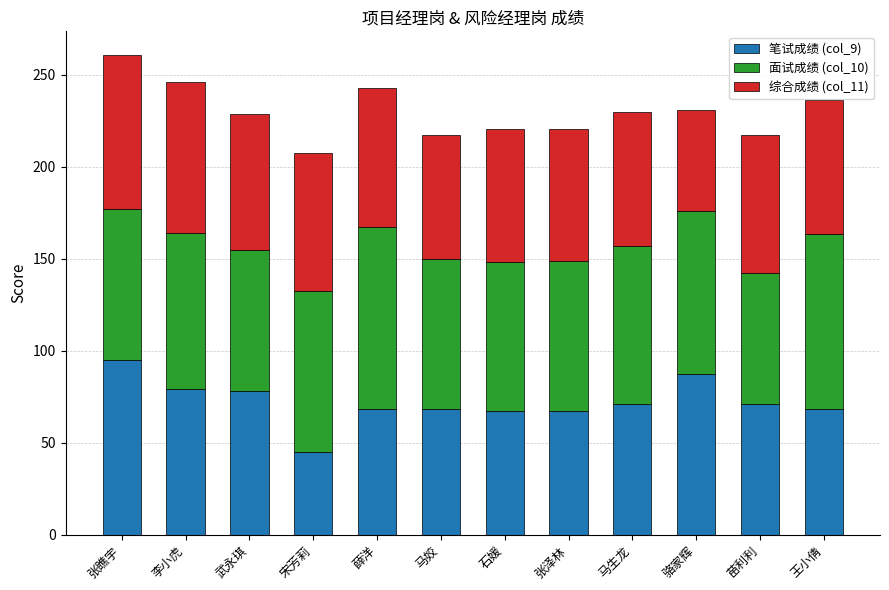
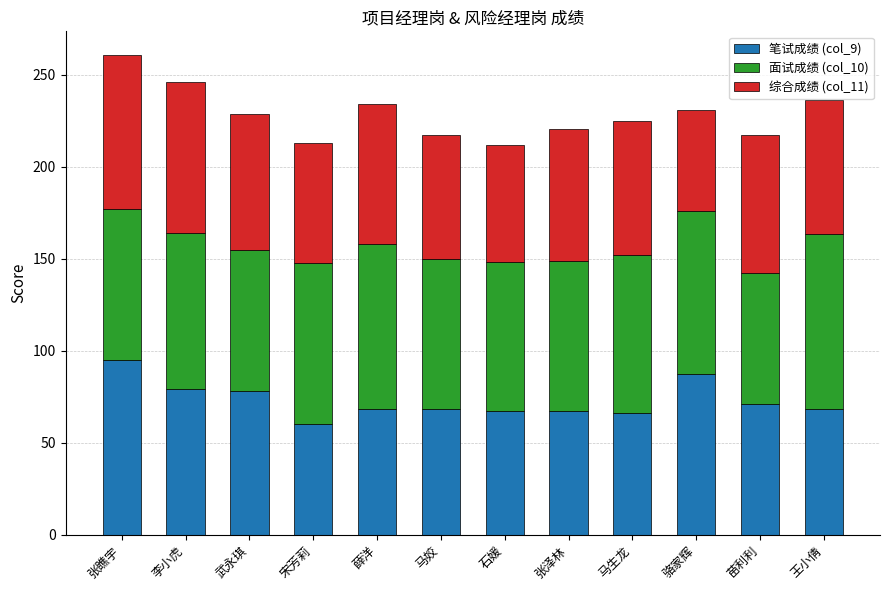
  {
    "笔试成绩 (col_9)": {
      "张瞧宇": 95,
      "李小虎": 79,
      "武永琪": 78,
-     "宋芳莉": 45,
+     "宋芳莉": 60,
      "薛洋": 68,
      "马姣": 68,
      "石媛": 67,
      "张泽林": 67,
-     "马生龙": 71,
+     "马生龙": 66,
      "骆家辉": 87,
      "苗利利": 71,
      "王小倩": 68
    },
    "面试成绩 (col_10)": {
      "张瞧宇": 82,
      "李小虎": 85,
      "武永琪": 77,
      "宋芳莉": 88,
-     "薛洋": 99,
+     "薛洋": 90,
      "马姣": 82,
      "石媛": 81,
      "张泽林": 82,
      "马生龙": 86,
      "骆家辉": 89,
      "苗利利": 71,
      "王小倩": 95
    },
    "综合成绩 (col_11)": {
      "张瞧宇": 83,
      "李小虎": 82,
      "武永琪": 74,
-     "宋芳莉": 75,
+     "宋芳莉": 65,
      "薛洋": 76,
      "马姣": 68,
-     "石媛": 72,
+     "石媛": 64,
      "张泽林": 72,
      "马生龙": 73,
      "骆家辉": 55,
      "苗利利": 75,
      "王小倩": 73
    }
  }
